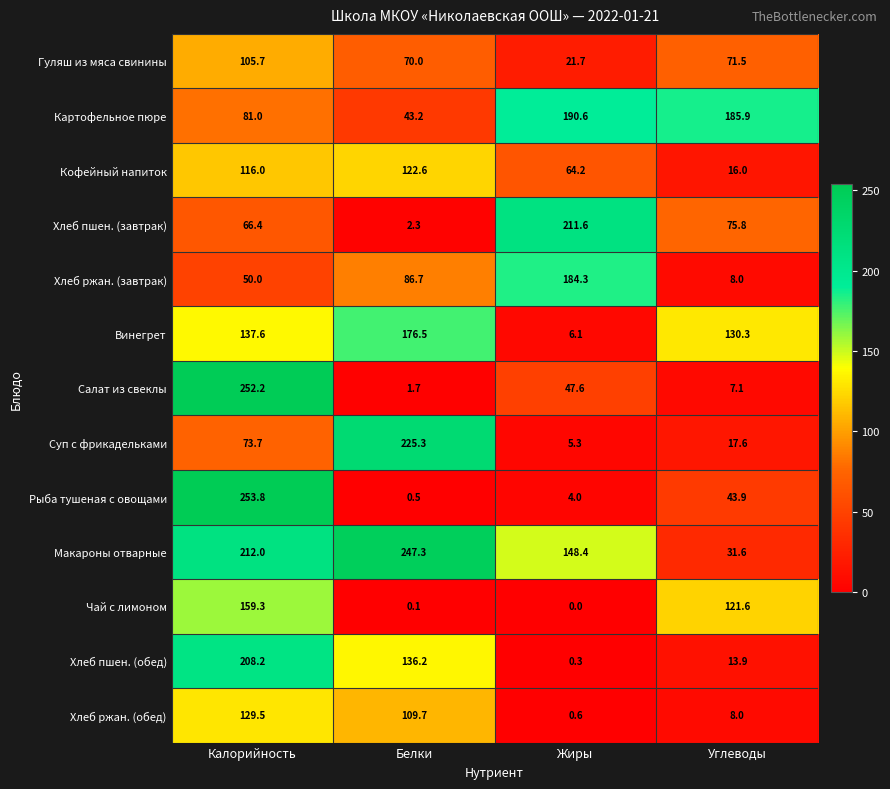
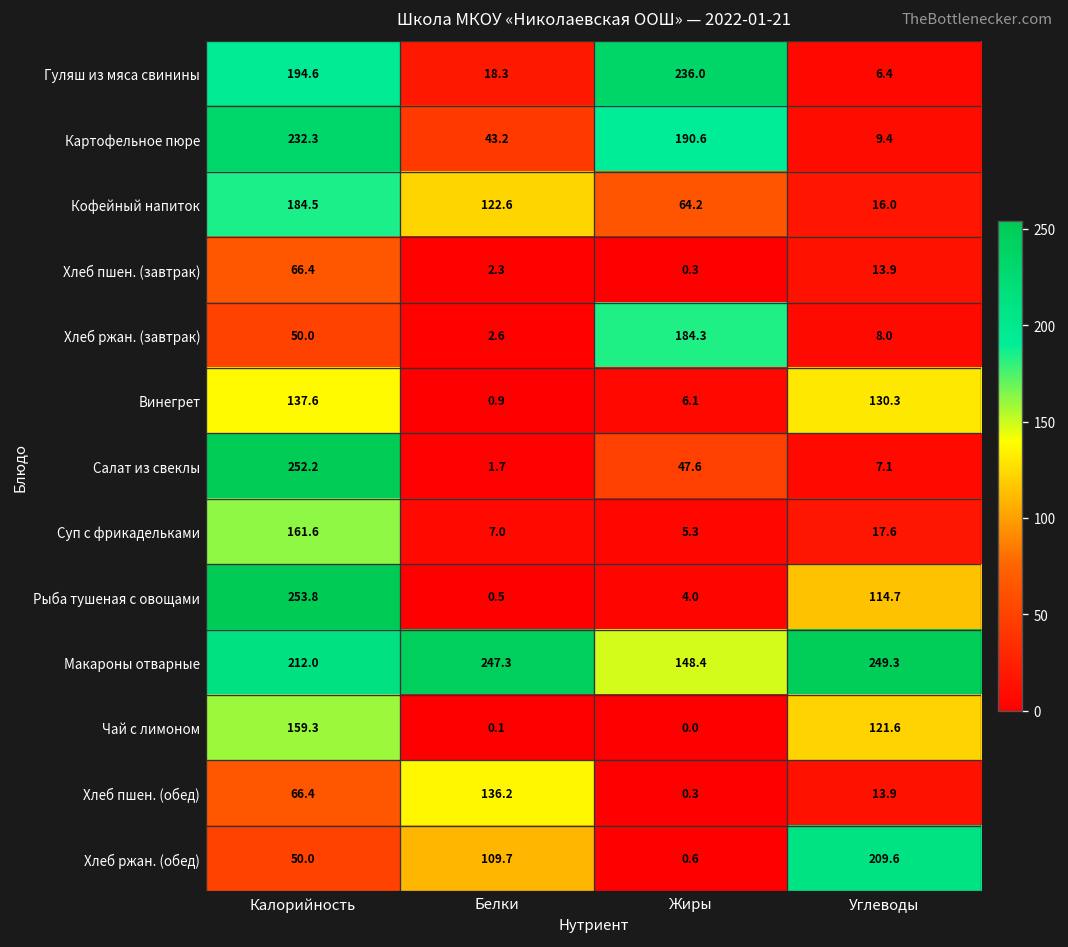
  {
    "Гуляш из мяса свинины": {
-     "Калорийность": 105.7,
-     "Белки": 70.0,
-     "Жиры": 21.7,
-     "Углеводы": 71.5
+     "Калорийность": 194.6,
+     "Белки": 18.3,
+     "Жиры": 236.0,
+     "Углеводы": 6.4
    },
    "Картофельное пюре": {
-     "Калорийность": 81.0,
+     "Калорийность": 232.3,
      "Белки": 43.2,
      "Жиры": 190.6,
-     "Углеводы": 185.9
+     "Углеводы": 9.4
    },
    "Кофейный напиток": {
-     "Калорийность": 116.0,
+     "Калорийность": 184.5,
      "Белки": 122.6,
      "Жиры": 64.2,
      "Углеводы": 16.0
    },
    "Хлеб пшен. (завтрак)": {
      "Калорийность": 66.4,
      "Белки": 2.3,
-     "Жиры": 211.6,
-     "Углеводы": 75.8
+     "Жиры": 0.3,
+     "Углеводы": 13.9
    },
    "Хлеб ржан. (завтрак)": {
      "Калорийность": 50.0,
-     "Белки": 86.7,
+     "Белки": 2.6,
      "Жиры": 184.3,
      "Углеводы": 8.0
    },
    "Винегрет": {
      "Калорийность": 137.6,
-     "Белки": 176.5,
+     "Белки": 0.9,
      "Жиры": 6.1,
      "Углеводы": 130.3
    },
    "Салат из свеклы": {
      "Калорийность": 252.2,
      "Белки": 1.7,
      "Жиры": 47.6,
      "Углеводы": 7.1
    },
    "Суп с фрикадельками": {
-     "Калорийность": 73.7,
-     "Белки": 225.3,
+     "Калорийность": 161.6,
+     "Белки": 7.0,
      "Жиры": 5.3,
      "Углеводы": 17.6
    },
    "Рыба тушеная с овощами": {
      "Калорийность": 253.8,
      "Белки": 0.5,
      "Жиры": 4.0,
-     "Углеводы": 43.9
+     "Углеводы": 114.7
    },
    "Макароны отварные": {
      "Калорийность": 212.0,
      "Белки": 247.3,
      "Жиры": 148.4,
-     "Углеводы": 31.6
+     "Углеводы": 249.3
    },
    "Чай с лимоном": {
      "Калорийность": 159.3,
      "Белки": 0.1,
      "Жиры": 0.0,
      "Углеводы": 121.6
    },
    "Хлеб пшен. (обед)": {
-     "Калорийность": 208.2,
+     "Калорийность": 66.4,
      "Белки": 136.2,
      "Жиры": 0.3,
      "Углеводы": 13.9
    },
    "Хлеб ржан. (обед)": {
-     "Калорийность": 129.5,
+     "Калорийность": 50.0,
      "Белки": 109.7,
      "Жиры": 0.6,
-     "Углеводы": 8.0
+     "Углеводы": 209.6
    }
  }
